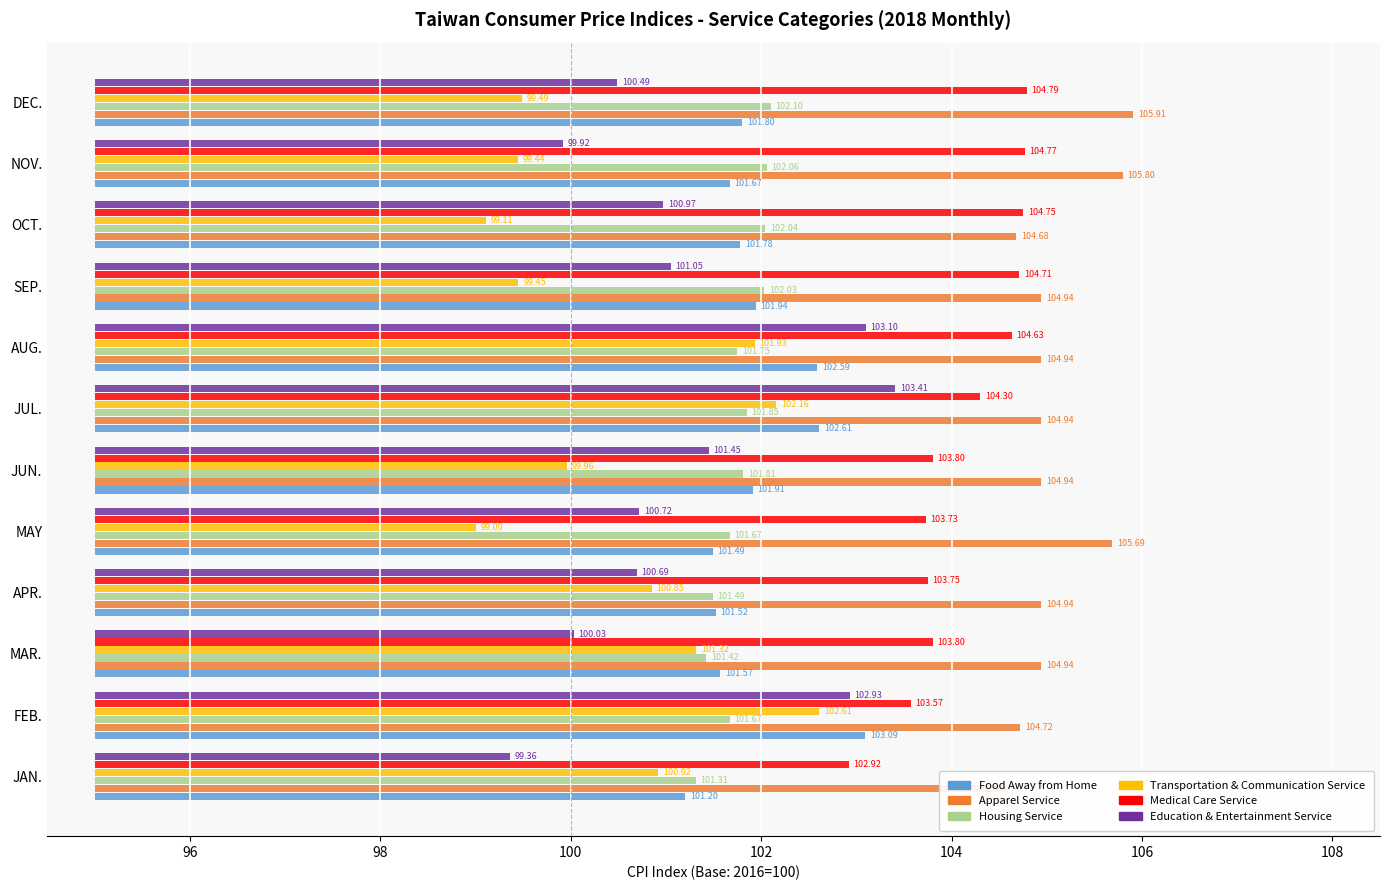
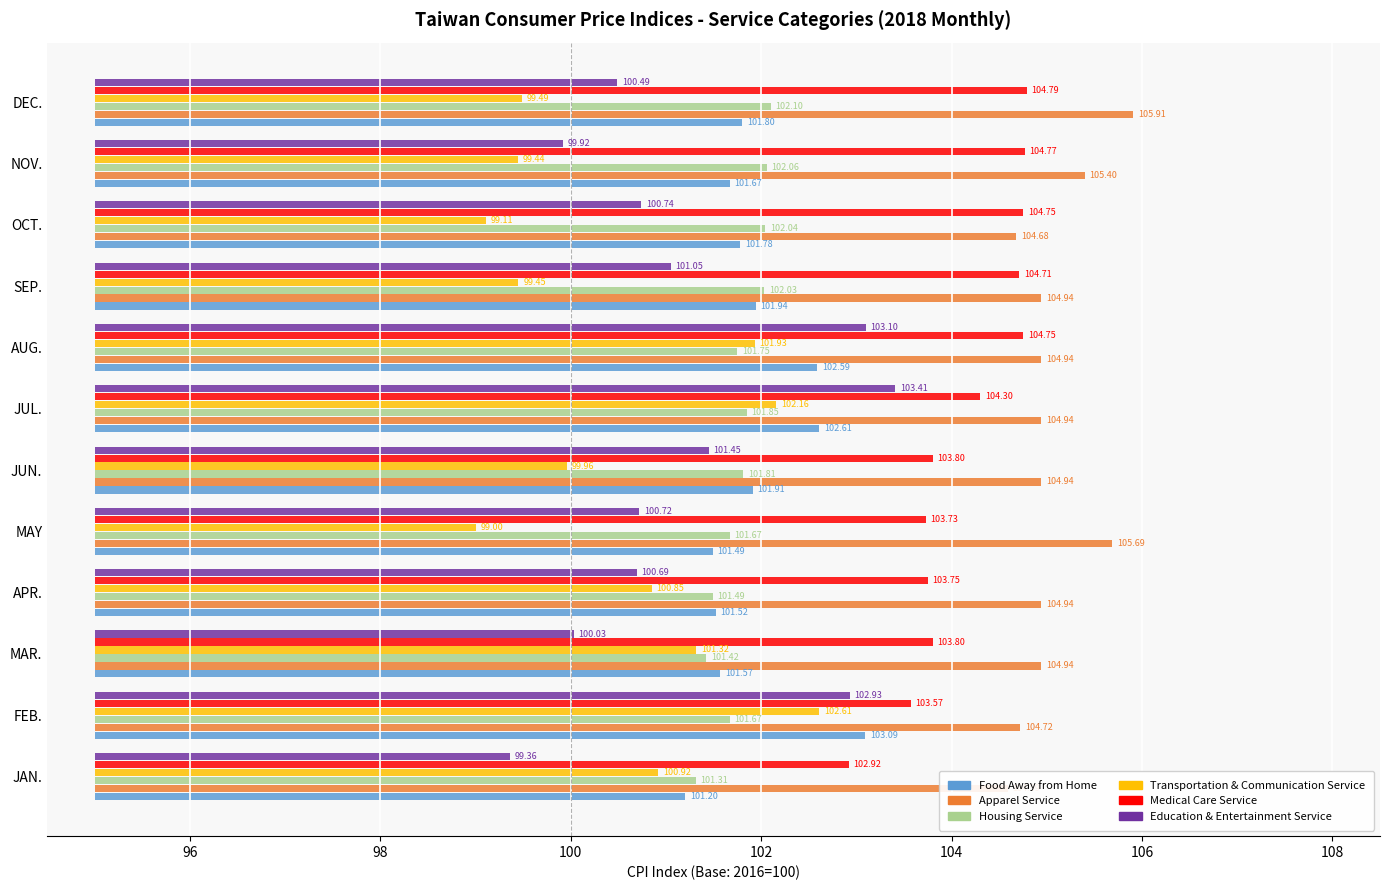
  {
    "Apparel Service": {
-     "NOV.": 105.80
+     "NOV.": 105.40
    },
    "Housing Service": {
      "AUG.": 101.8,
      "JUL.": 101.9
    },
    "Transportation & Communication Service": {
      "MAR.": 101.3
    },
    "Medical Care Service": {
-     "AUG.": 104.63
+     "AUG.": 104.75
    },
    "Education & Entertainment Service": {
-     "OCT.": 100.97
+     "OCT.": 100.74
    }
  }
